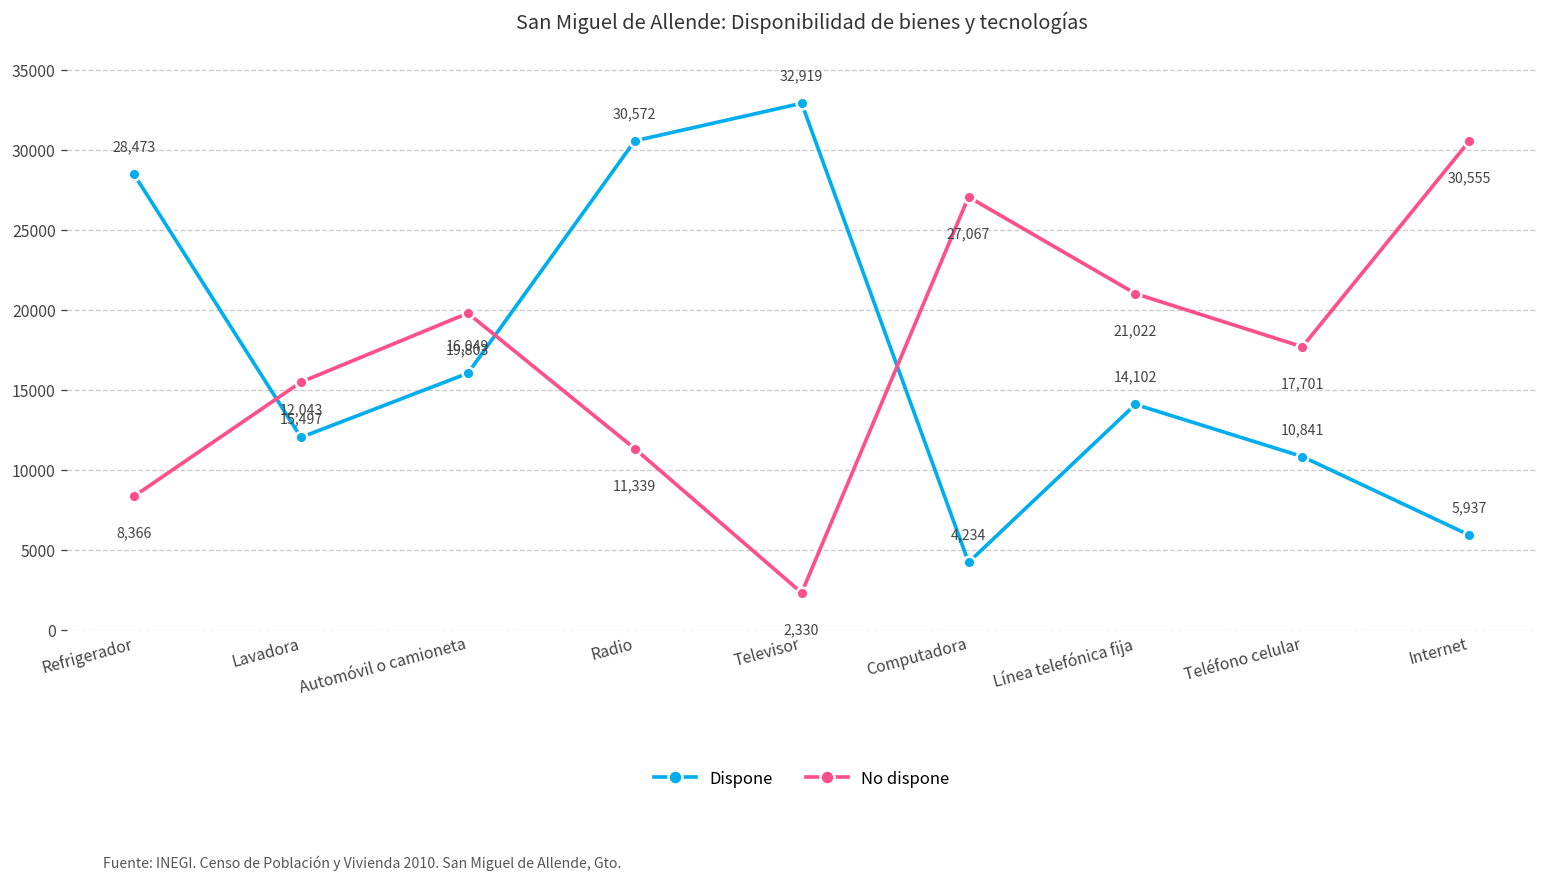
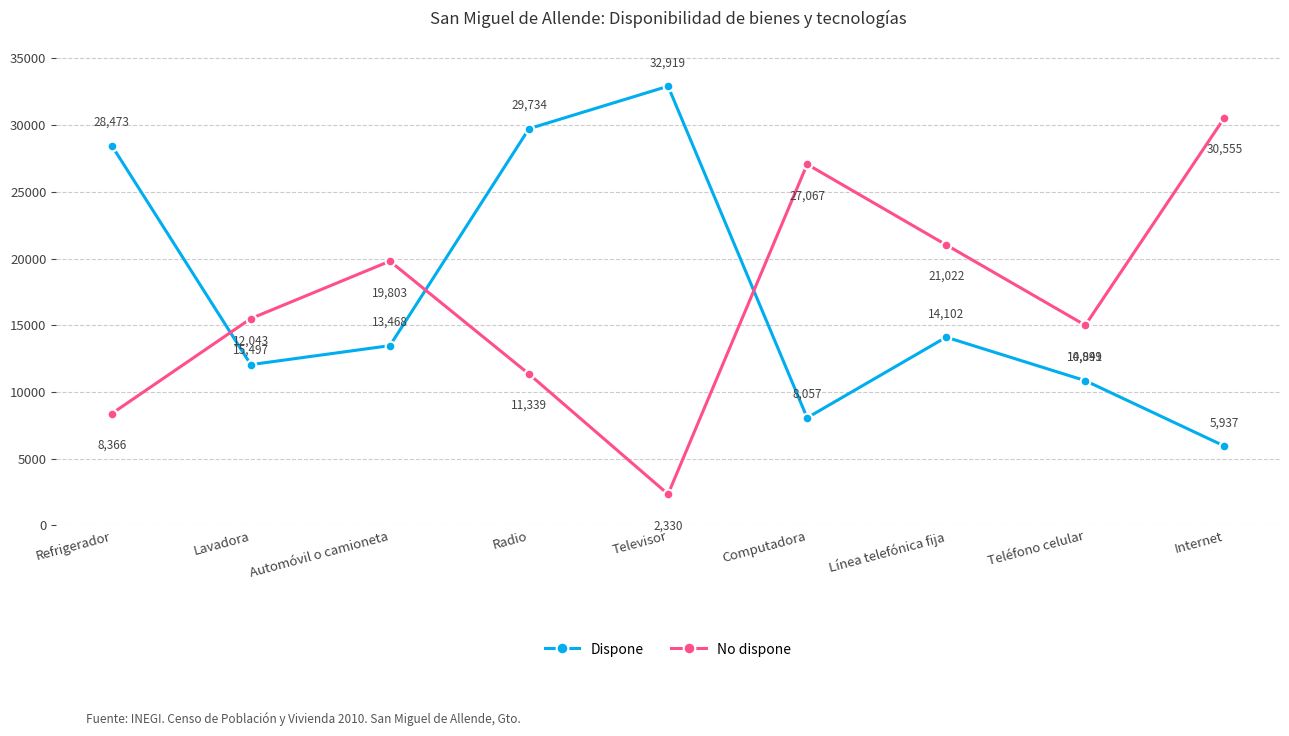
  {
    "Dispone": {
      "Refrigerador": "28,473",
-     "Automóvil o camioneta": "16,049",
-     "Radio": "30,572",
+     "Automóvil o camioneta": "13,468",
+     "Radio": "29,734",
      "Televisor": "32,919",
-     "Computadora": "4,234",
+     "Computadora": "8,057",
      "Línea telefónica fija": "14,102",
      "Teléfono celular": "10,841",
      "Internet": "5,937"
    },
    "No dispone": {
      "Refrigerador": "8,366",
      "Radio": "11,339",
      "Computadora": "27,067",
      "Línea telefónica fija": "21,022",
-     "Teléfono celular": "17,701"
+     "Teléfono celular": "14,999"
    }
  }
